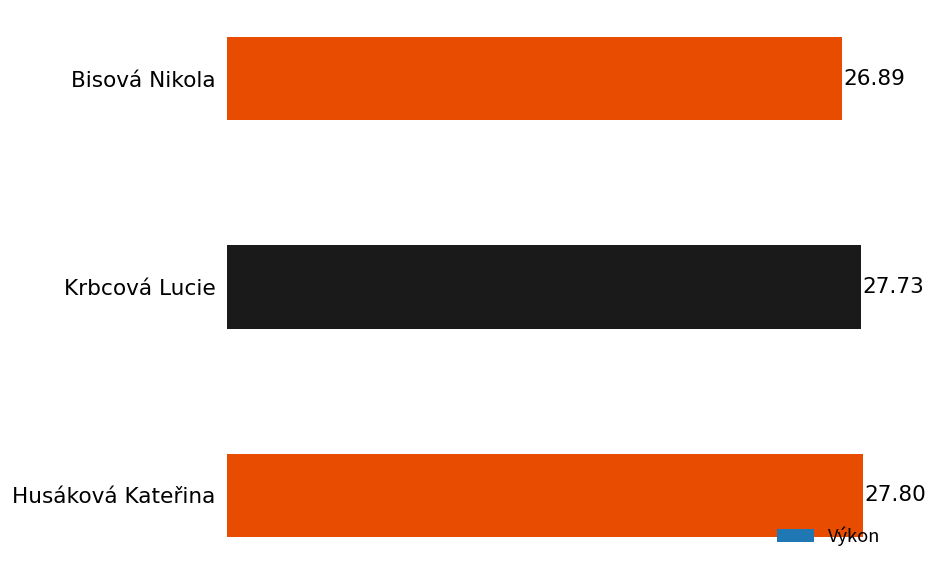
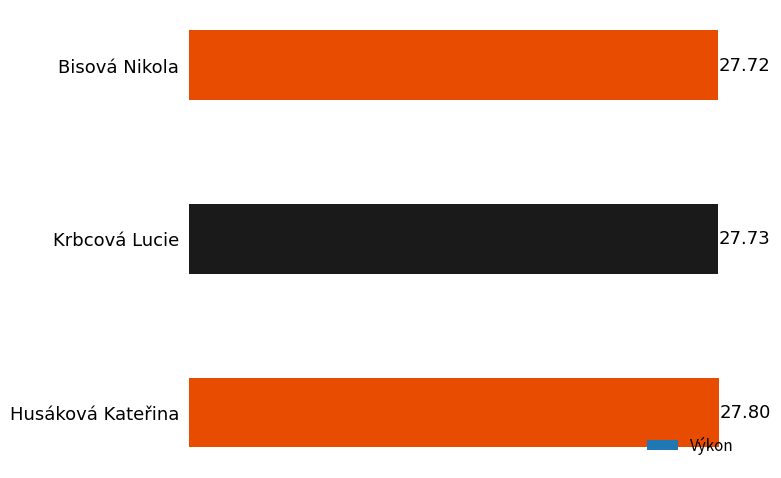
  {
-   "Bisová Nikola": 26.89,
+   "Bisová Nikola": 27.72,
    "Krbcová Lucie": 27.73,
    "Husáková Kateřina": 27.80
  }
